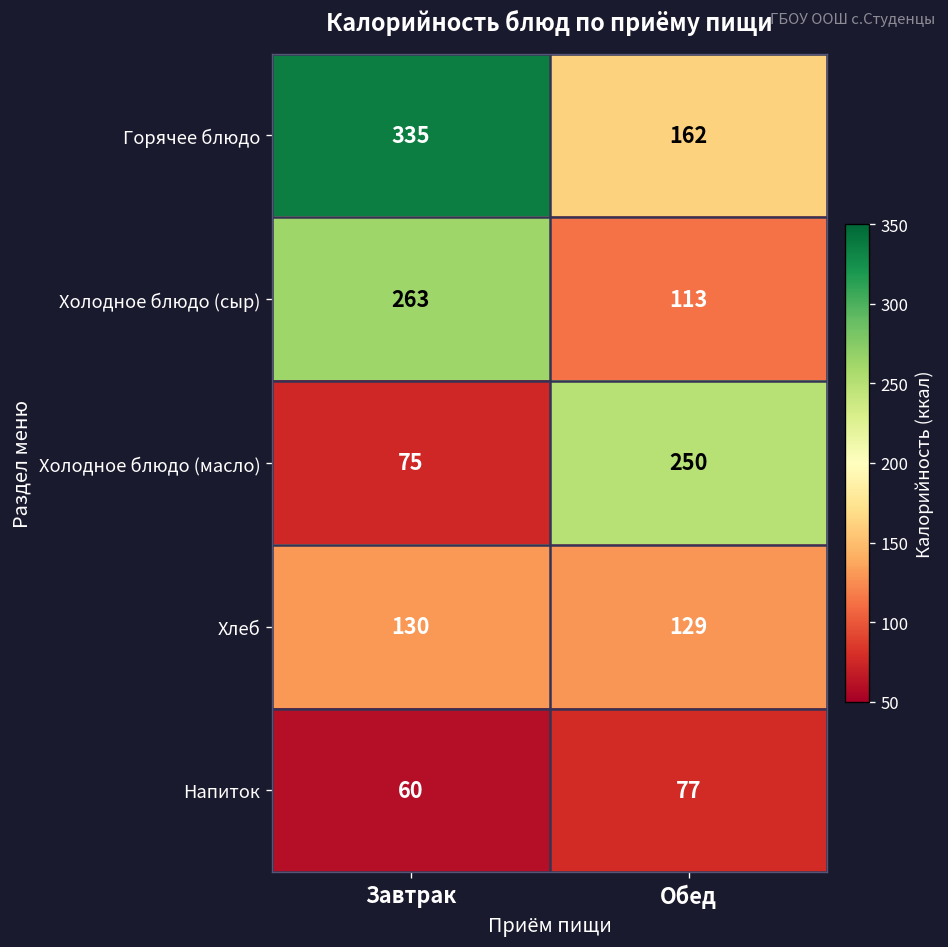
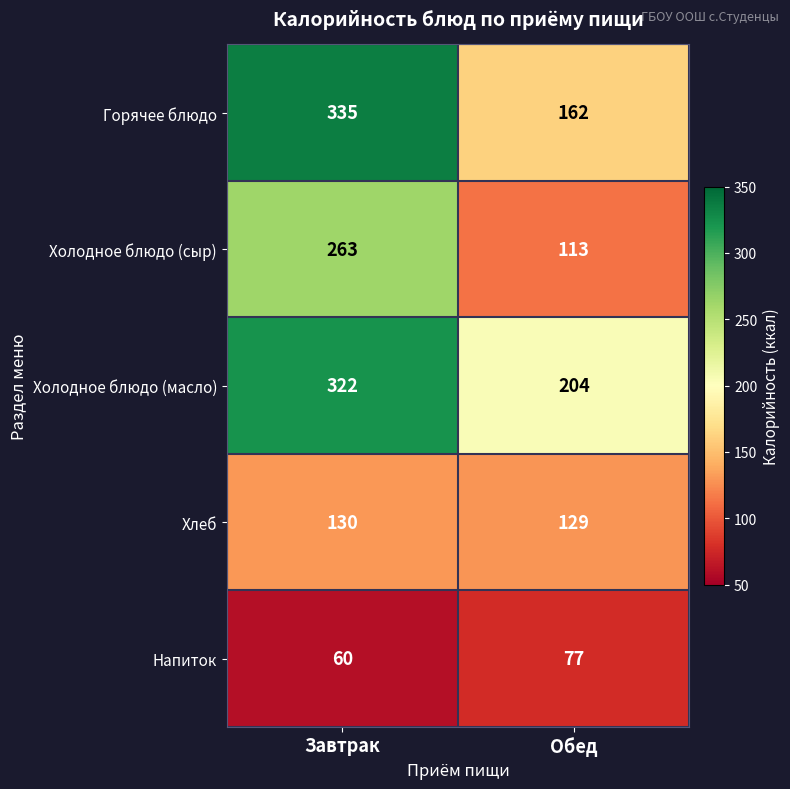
  {
    "Горячее блюдо": {
      "Завтрак": 335,
      "Обед": 162
    },
    "Холодное блюдо (сыр)": {
      "Завтрак": 263,
      "Обед": 113
    },
    "Холодное блюдо (масло)": {
-     "Завтрак": 75,
-     "Обед": 250
+     "Завтрак": 322,
+     "Обед": 204
    },
    "Хлеб": {
      "Завтрак": 130,
      "Обед": 129
    },
    "Напиток": {
      "Завтрак": 60,
      "Обед": 77
    }
  }
